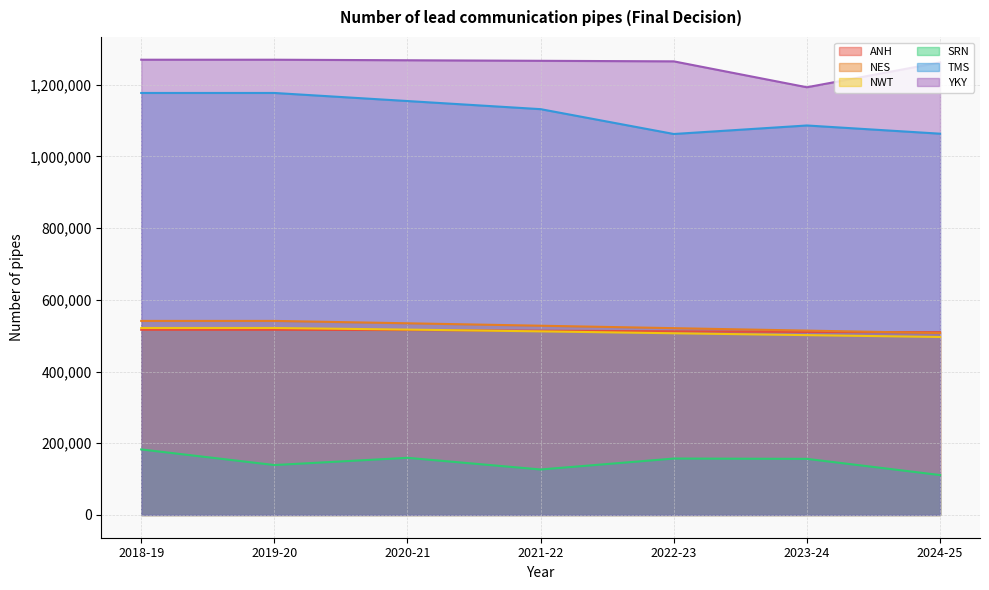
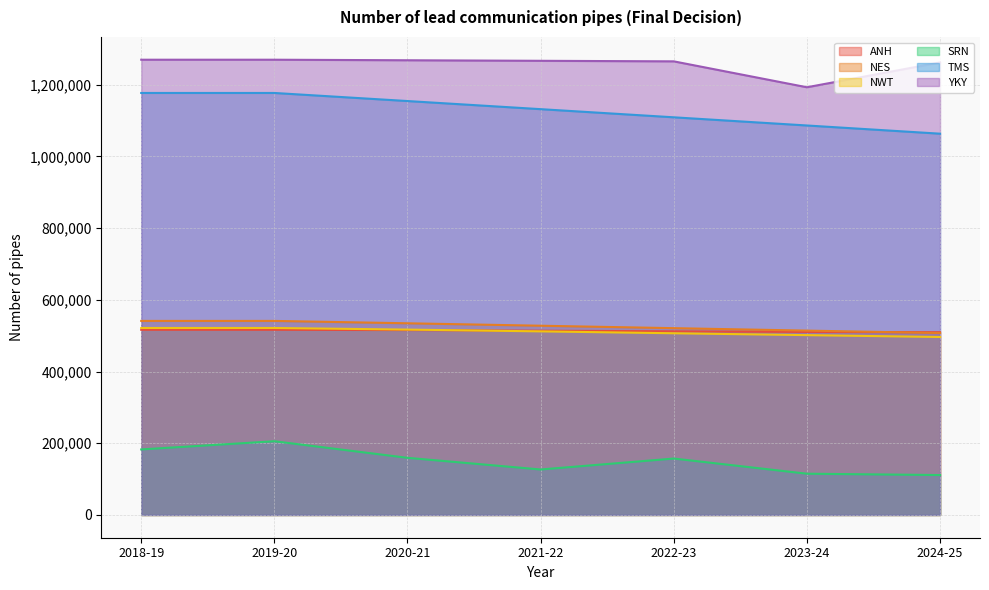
  {
    "SRN": {
      "2018-19": "180,000",
-     "2019-20": "140,000",
+     "2019-20": "210,000",
      "2020-21": "160,000",
      "2021-22": "130,000",
      "2022-23": "160,000",
-     "2023-24": "160,000",
+     "2023-24": "120,000",
      "2024-25": "110,000"
    },
    "TMS": {
      "2018-19": "1,180,000",
      "2019-20": "1,180,000",
      "2020-21": "1,150,000",
      "2021-22": "1,130,000",
-     "2022-23": "1,060,000",
+     "2022-23": "1,110,000",
      "2023-24": "1,090,000",
      "2024-25": "1,060,000"
    },
    "YKY": {
      "2018-19": "1,270,000",
      "2019-20": "1,270,000",
      "2020-21": "1,270,000",
      "2021-22": "1,270,000",
      "2022-23": "1,260,000",
      "2023-24": "1,190,000"
    }
  }
